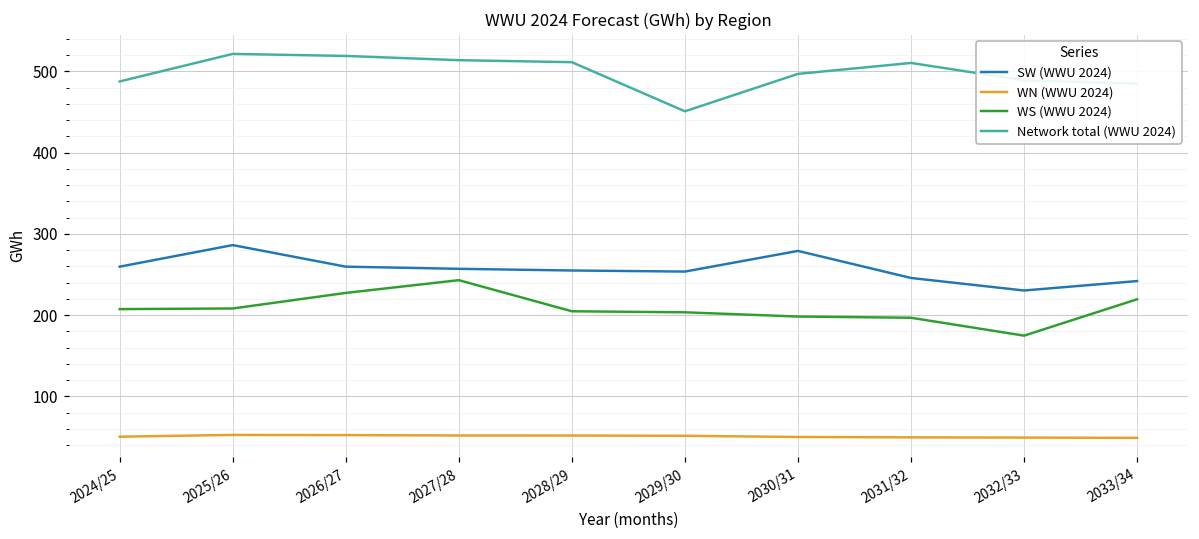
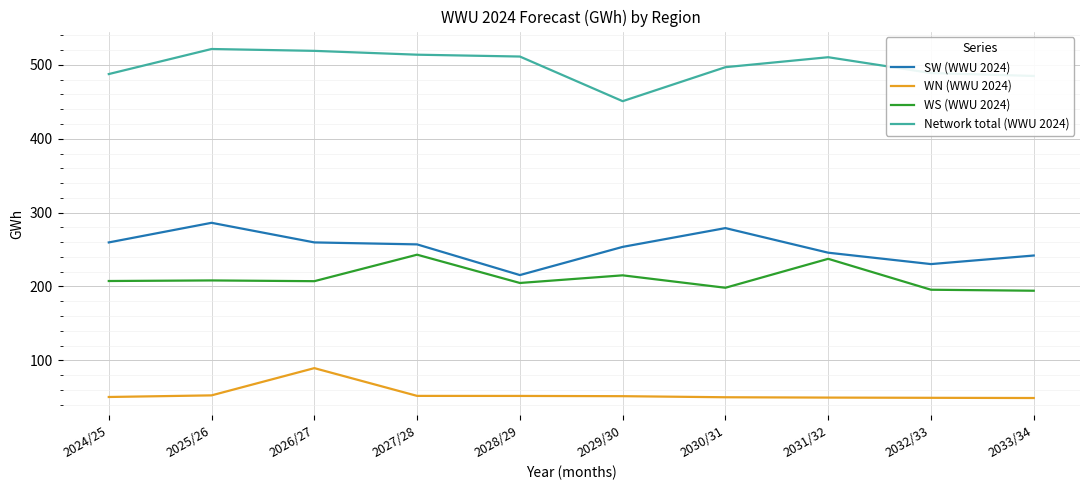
  {
    "SW (WWU 2024)": {
      "2024/25": 260,
      "2025/26": 290,
      "2026/27": 260,
      "2027/28": 260,
-     "2028/29": 250,
+     "2028/29": 220,
      "2029/30": 250,
      "2030/31": 280,
      "2031/32": 250,
      "2032/33": 230,
      "2033/34": 240
    },
    "WN (WWU 2024)": {
      "2024/25": 50,
      "2025/26": 50,
-     "2026/27": 50,
+     "2026/27": 90,
      "2027/28": 50,
      "2028/29": 50,
      "2029/30": 50,
      "2030/31": 50,
      "2031/32": 50,
      "2032/33": 50,
      "2033/34": 50
    },
    "WS (WWU 2024)": {
      "2024/25": 210,
      "2025/26": 210,
-     "2026/27": 230,
+     "2026/27": 210,
      "2027/28": 240,
      "2028/29": 200,
-     "2029/30": 200,
+     "2029/30": 220,
      "2030/31": 200,
-     "2031/32": 200,
-     "2032/33": 170,
-     "2033/34": 220
+     "2031/32": 240,
+     "2032/33": 200,
+     "2033/34": 190
    },
    "Network total (WWU 2024)": {
      "2024/25": 490,
      "2025/26": 520,
      "2026/27": 520,
      "2027/28": 510,
      "2028/29": 510,
      "2029/30": 450,
      "2030/31": 500,
      "2031/32": 510
    }
  }
